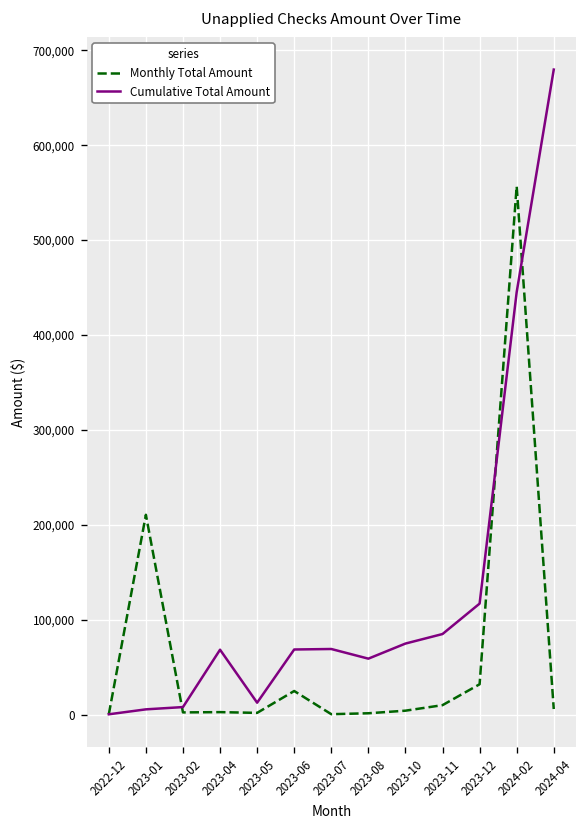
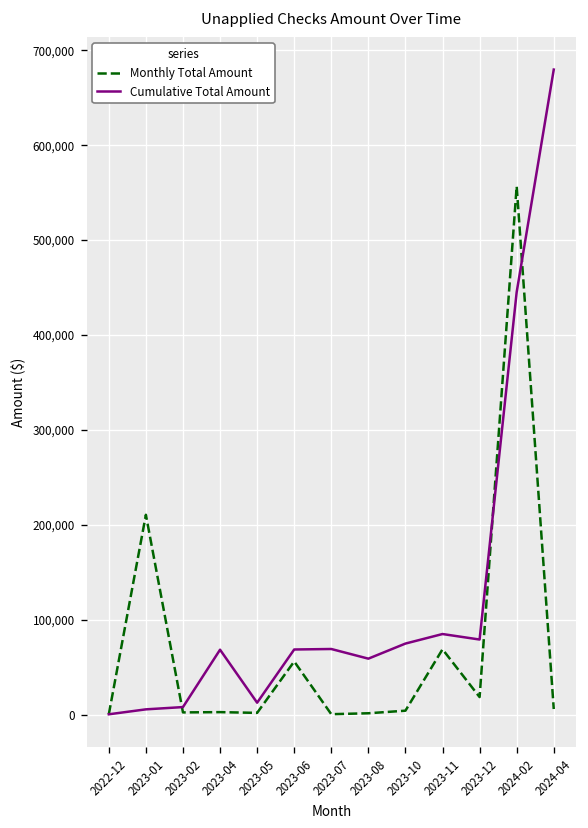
  {
    "Monthly Total Amount": {
      "2023-01": "210,000",
      "2023-02": "0",
      "2023-04": "0",
      "2023-05": "0",
-     "2023-06": "20,000",
+     "2023-06": "60,000",
      "2023-07": "0",
      "2023-08": "0",
      "2023-10": "0",
-     "2023-11": "10,000",
-     "2023-12": "30,000",
+     "2023-11": "70,000",
+     "2023-12": "20,000",
      "2024-02": "560,000",
      "2024-04": "10,000"
    },
    "Cumulative Total Amount": {
      "2023-01": "10,000",
      "2023-02": "10,000",
      "2023-04": "70,000",
      "2023-05": "10,000",
      "2023-06": "70,000",
      "2023-07": "70,000",
      "2023-08": "60,000",
      "2023-10": "70,000",
      "2023-11": "80,000",
-     "2023-12": "120,000",
+     "2023-12": "80,000",
      "2024-02": "450,000",
      "2024-04": "680,000"
    }
  }
